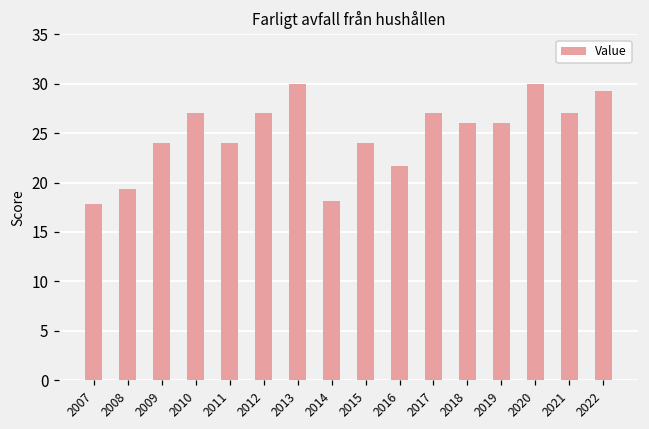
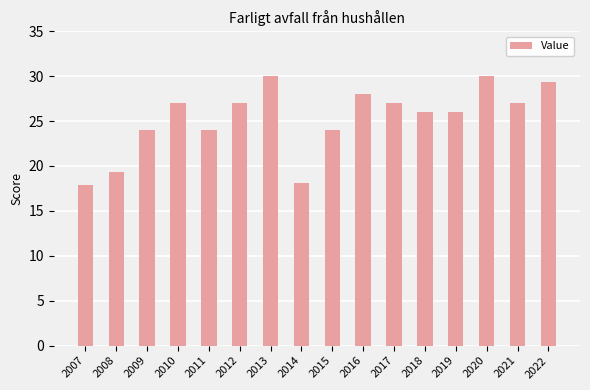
  {
    "2007": 18,
    "2008": 19,
    "2009": 24,
    "2010": 27,
    "2011": 24,
    "2012": 27,
    "2013": 30,
    "2014": 18,
    "2015": 24,
-   "2016": 22,
+   "2016": 28,
    "2017": 27,
    "2018": 26,
    "2019": 26,
    "2020": 30,
    "2021": 27,
    "2022": 29
  }
